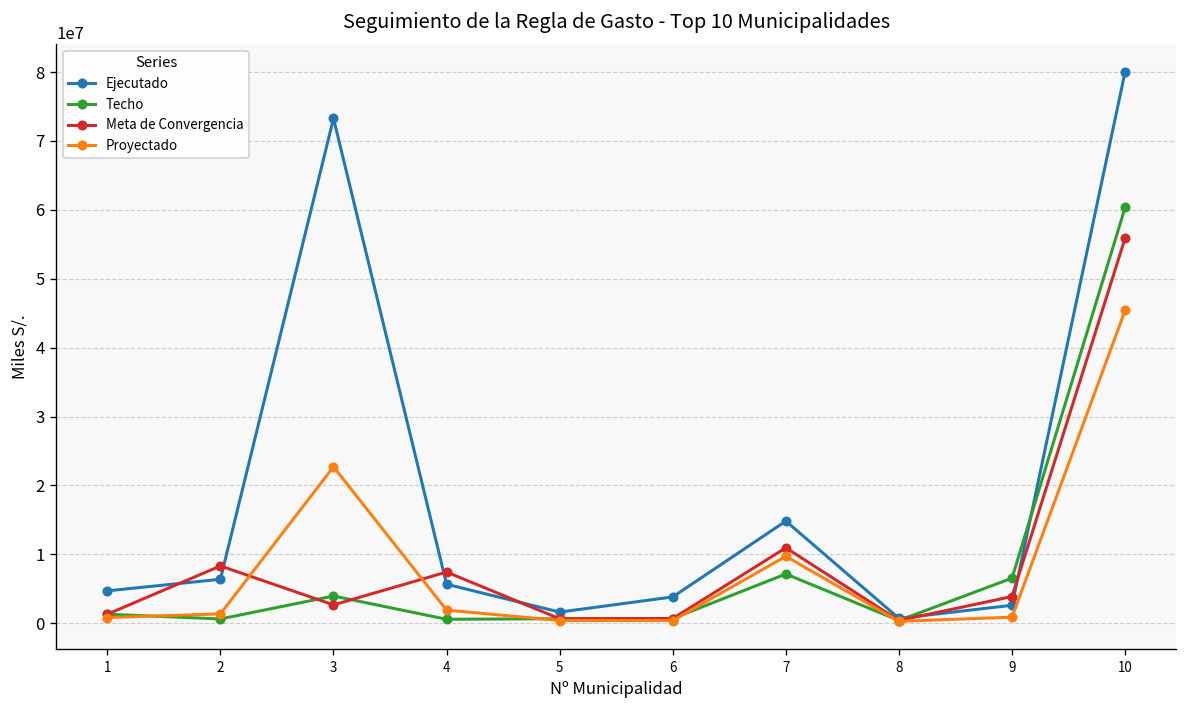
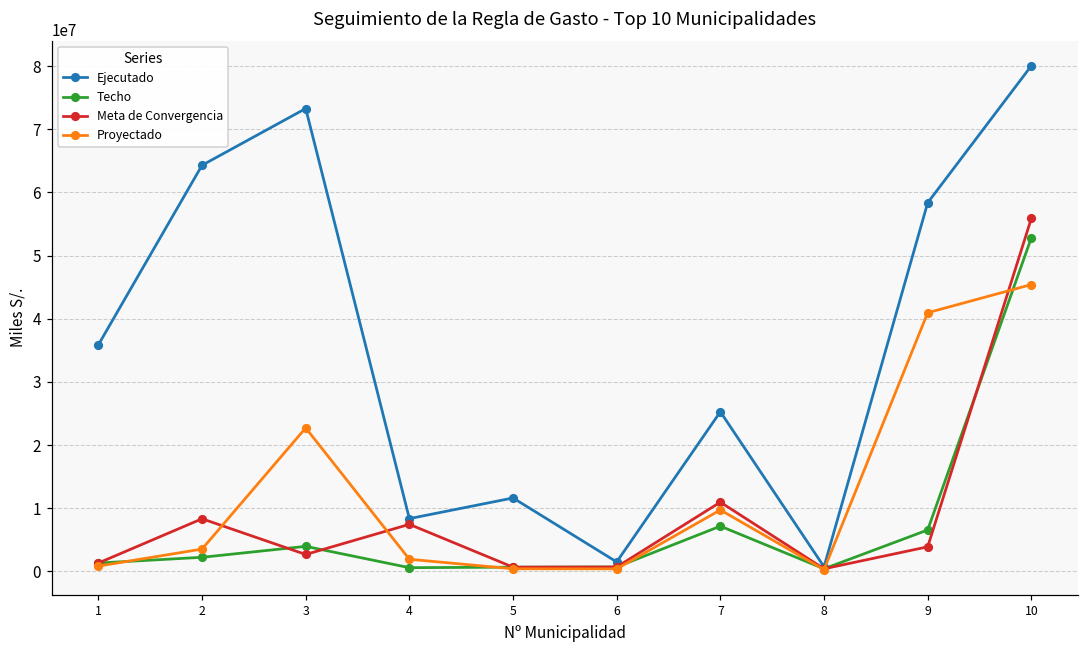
  {
    "Ejecutado": {
-     "1": 5000000,
-     "2": 6000000,
+     "1": 36000000,
+     "2": 64000000,
      "3": 73000000,
-     "4": 6000000,
-     "5": 2000000,
-     "6": 4000000,
-     "7": 15000000,
-     "9": 3000000,
+     "4": 8000000,
+     "5": 12000000,
+     "6": 1000000,
+     "7": 25000000,
+     "9": 58000000,
      "10": 80000000
    },
    "Techo": {
-     "2": 1000000,
+     "2": 2000000,
      "3": 4000000,
      "4": 1000000,
      "7": 7000000,
      "9": 7000000,
-     "10": 60000000
+     "10": 53000000
    },
    "Meta de Convergencia": {
      "2": 8000000,
      "3": 3000000,
      "4": 7000000,
      "7": 11000000,
      "9": 4000000,
      "10": 56000000
    },
    "Proyectado": {
      "1": 1000000,
-     "2": 1000000,
+     "2": 4000000,
      "3": 23000000,
      "4": 2000000,
      "7": 10000000,
-     "9": 1000000,
+     "9": 41000000,
      "10": 45000000
    }
  }
